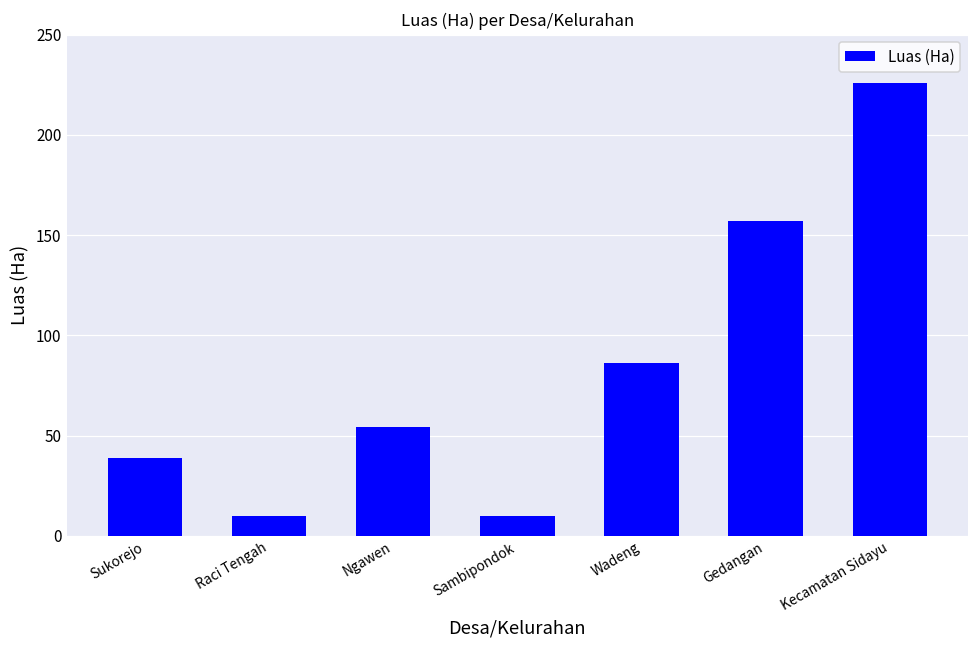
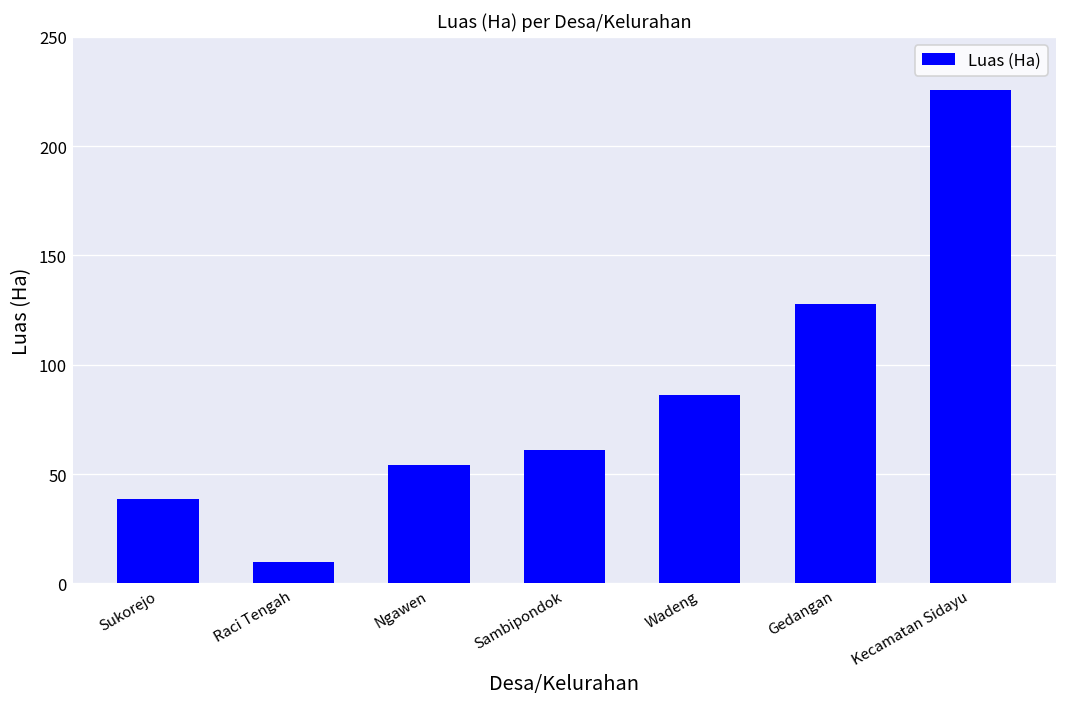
  {
    "Sukorejo": 39,
    "Raci Tengah": 10,
    "Ngawen": 54,
-   "Sambipondok": 10,
+   "Sambipondok": 61,
    "Wadeng": 86,
-   "Gedangan": 157,
+   "Gedangan": 128,
    "Kecamatan Sidayu": 226
  }
